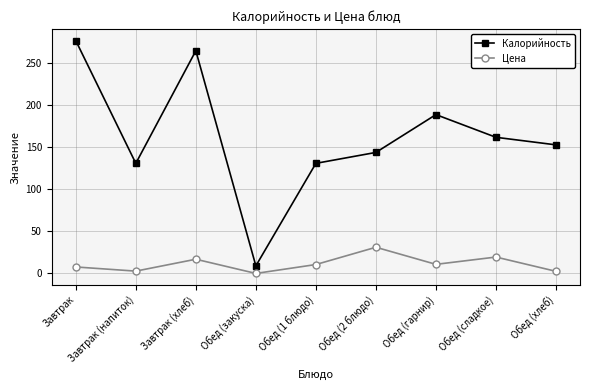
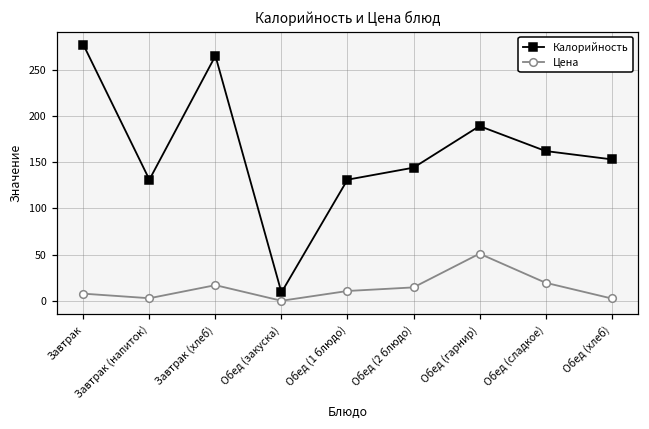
  {
    "Калорийность": {
      "Завтрак": 280,
      "Завтрак (напиток)": 130,
      "Завтрак (хлеб)": 270,
      "Обед (закуска)": 10,
      "Обед (1 блюдо)": 130,
      "Обед (2 блюдо)": 140,
      "Обед (гарнир)": 190,
      "Обед (сладкое)": 160,
      "Обед (хлеб)": 150
    },
    "Цена": {
      "Завтрак": 10,
      "Завтрак (напиток)": 0,
      "Завтрак (хлеб)": 20,
      "Обед (закуска)": 0,
      "Обед (1 блюдо)": 10,
-     "Обед (2 блюдо)": 30,
-     "Обед (гарнир)": 10,
+     "Обед (2 блюдо)": 10,
+     "Обед (гарнир)": 50,
      "Обед (сладкое)": 20,
      "Обед (хлеб)": 0
    }
  }
